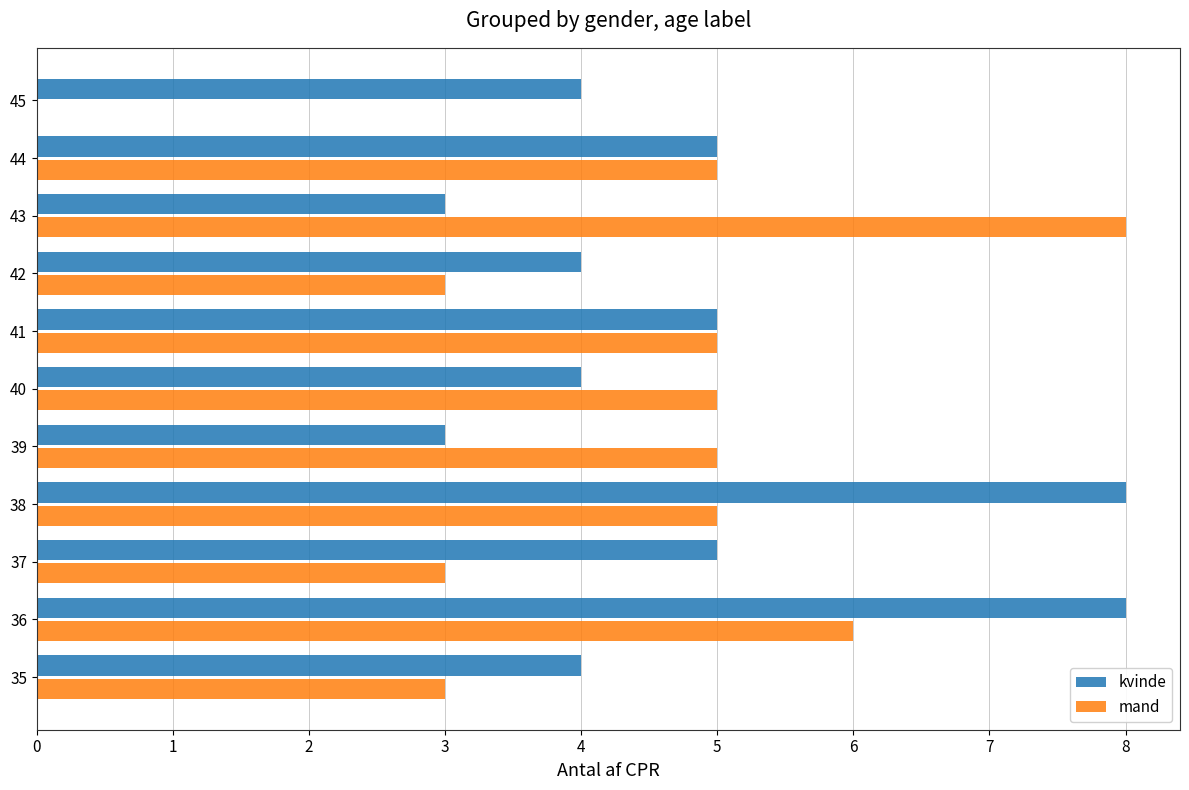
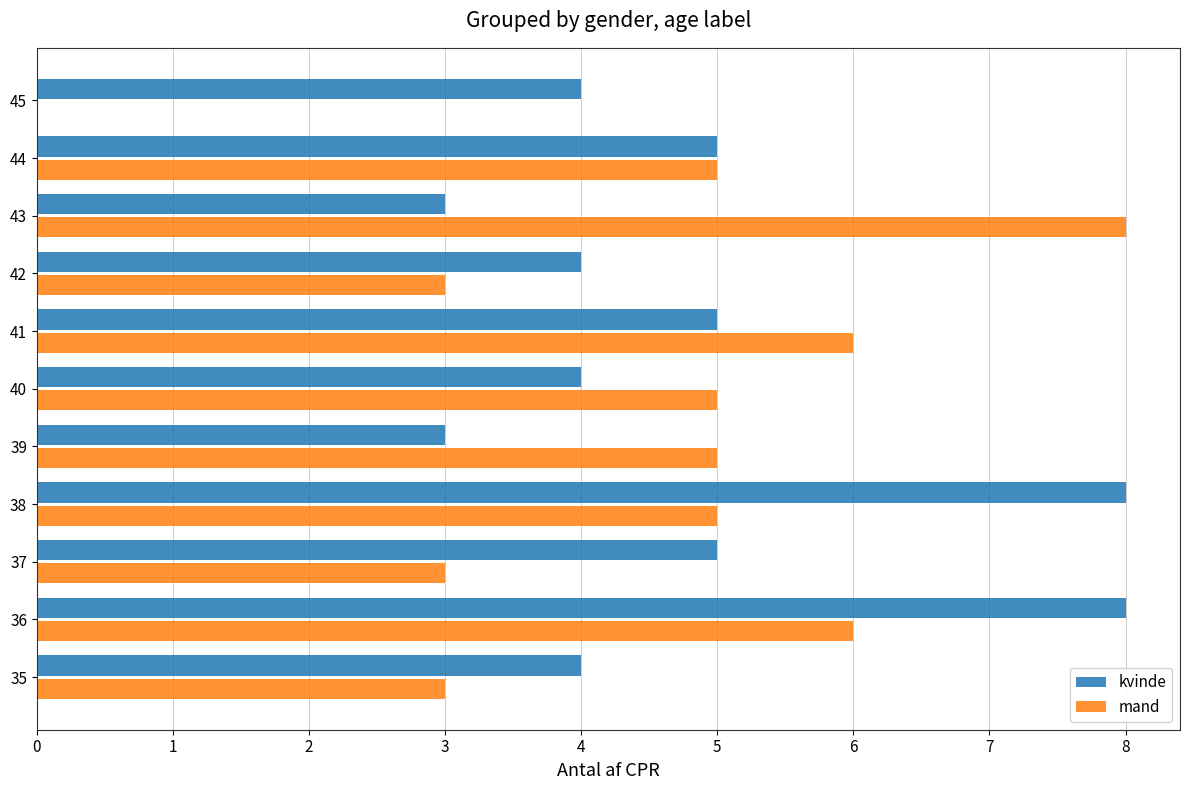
  {
    "kvinde": {
      "45": 4,
      "44": 5,
      "43": 3,
      "42": 4,
      "41": 5,
      "40": 4,
      "39": 3,
      "38": 8,
      "37": 5,
      "36": 8,
      "35": 4
    },
    "mand": {
      "45": 0,
      "44": 5,
      "43": 8,
      "42": 3,
-     "41": 5,
+     "41": 6,
      "40": 5,
      "39": 5,
      "38": 5,
      "37": 3,
      "36": 6,
      "35": 3
    }
  }
